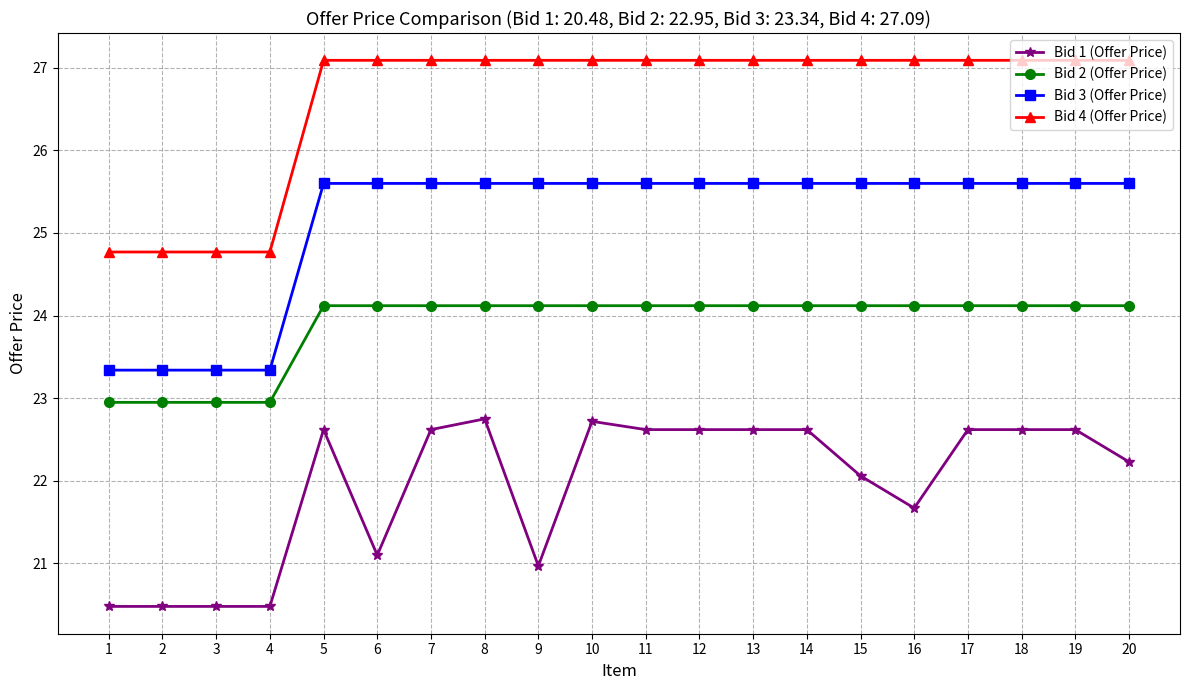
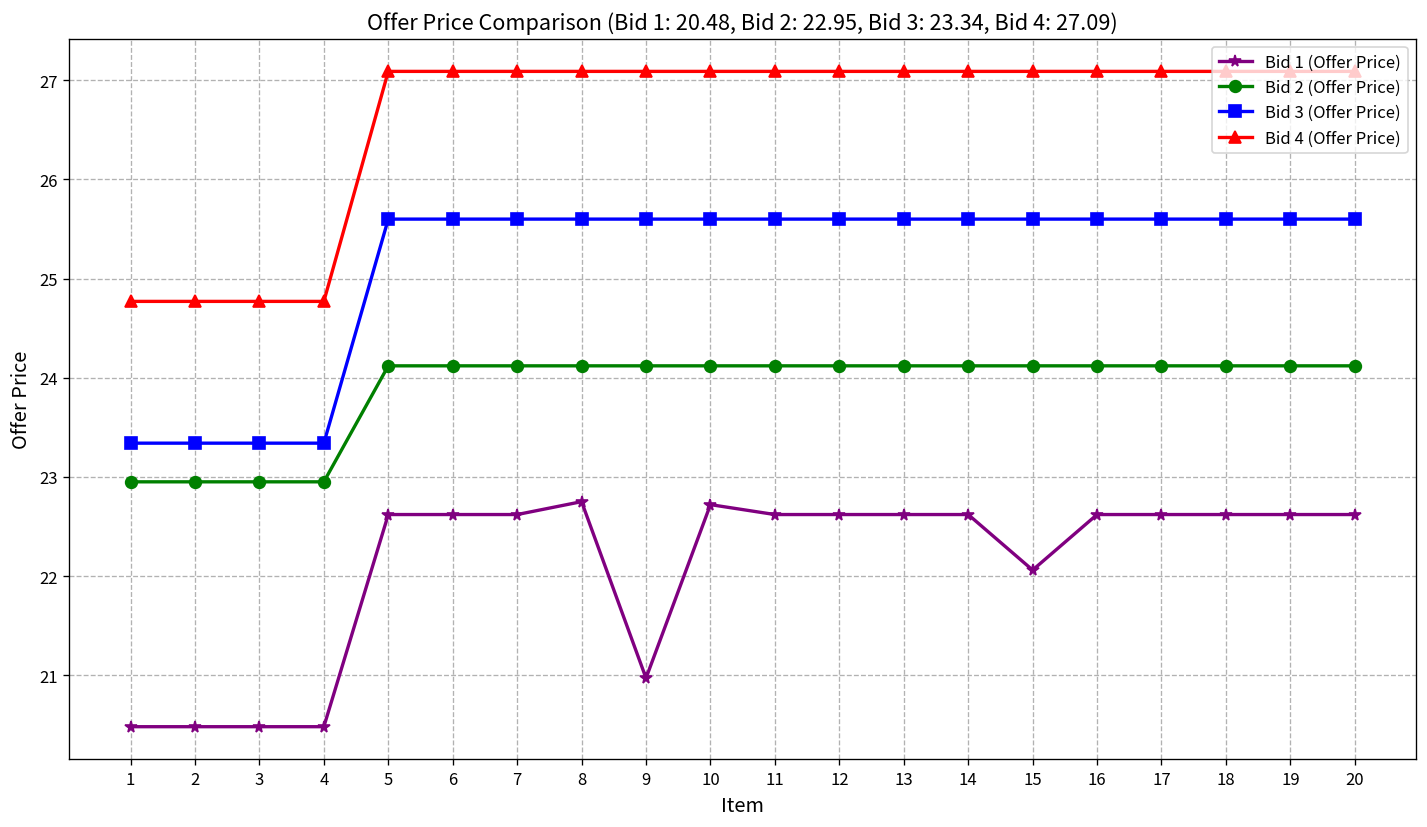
  {
    "Bid 1 (Offer Price)": {
      "1": 20.5,
      "2": 20.5,
      "3": 20.5,
      "4": 20.5,
      "5": 22.6,
-     "6": 21.1,
+     "6": 22.6,
      "7": 22.6,
      "8": 22.8,
      "9": 21.0,
      "10": 22.7,
      "11": 22.6,
      "12": 22.6,
      "13": 22.6,
      "14": 22.6,
      "15": 22.1,
-     "16": 21.7,
+     "16": 22.6,
      "17": 22.6,
      "18": 22.6,
      "19": 22.6,
-     "20": 22.2
+     "20": 22.6
    },
    "Bid 2 (Offer Price)": {
      "1": 23.0,
      "2": 23.0,
      "3": 23.0,
      "4": 23.0,
      "5": 24.1,
      "6": 24.1,
      "7": 24.1,
      "8": 24.1,
      "9": 24.1,
      "10": 24.1,
      "11": 24.1,
      "12": 24.1,
      "13": 24.1,
      "14": 24.1,
      "15": 24.1,
      "16": 24.1,
      "17": 24.1,
      "18": 24.1,
      "19": 24.1,
      "20": 24.1
    },
    "Bid 3 (Offer Price)": {
      "1": 23.3,
      "2": 23.3,
      "3": 23.3,
      "4": 23.3,
      "5": 25.6,
      "6": 25.6,
      "7": 25.6,
      "8": 25.6,
      "9": 25.6,
      "10": 25.6,
      "11": 25.6,
      "12": 25.6,
      "13": 25.6,
      "14": 25.6,
      "15": 25.6,
      "16": 25.6,
      "17": 25.6,
      "18": 25.6,
      "19": 25.6,
      "20": 25.6
    },
    "Bid 4 (Offer Price)": {
      "1": 24.8,
      "2": 24.8,
      "3": 24.8,
      "4": 24.8,
      "5": 27.1,
      "6": 27.1,
      "7": 27.1,
      "8": 27.1,
      "9": 27.1,
      "10": 27.1,
      "11": 27.1,
      "12": 27.1,
      "13": 27.1,
      "14": 27.1,
      "15": 27.1,
      "16": 27.1,
      "17": 27.1
    }
  }
